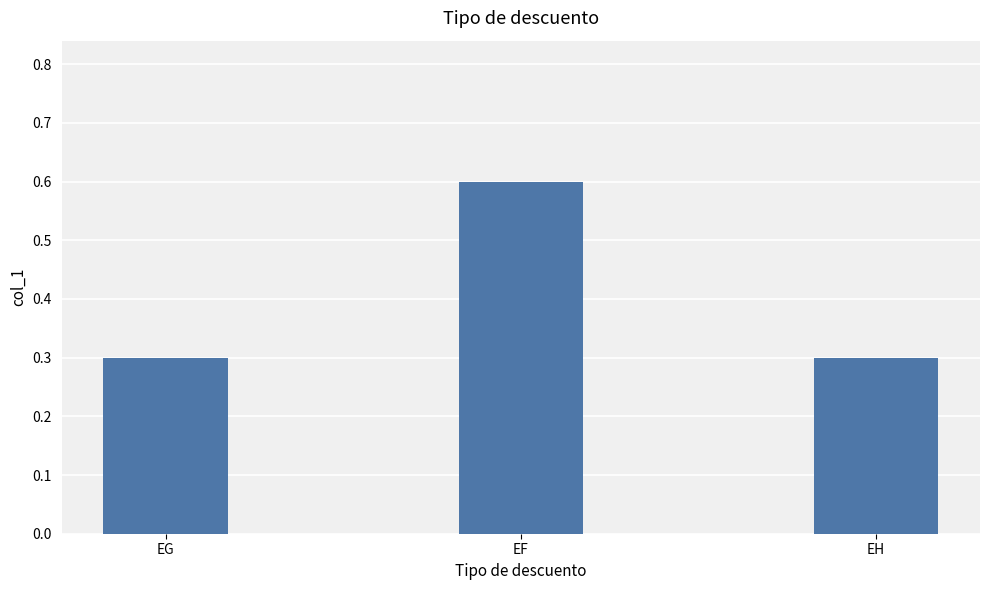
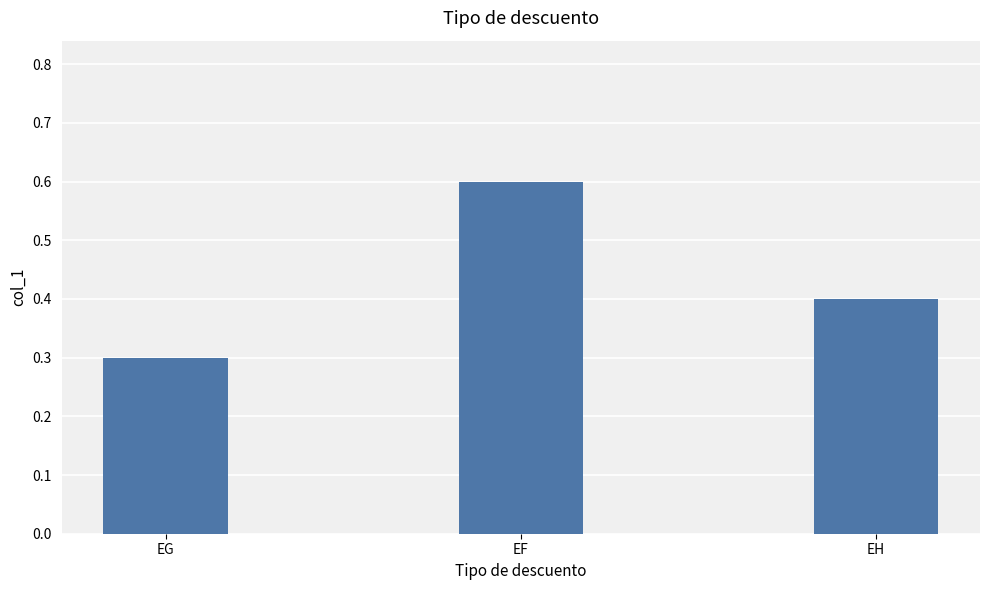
  {
    "EG": 0.3,
    "EF": 0.6,
-   "EH": 0.3
+   "EH": 0.4
  }
